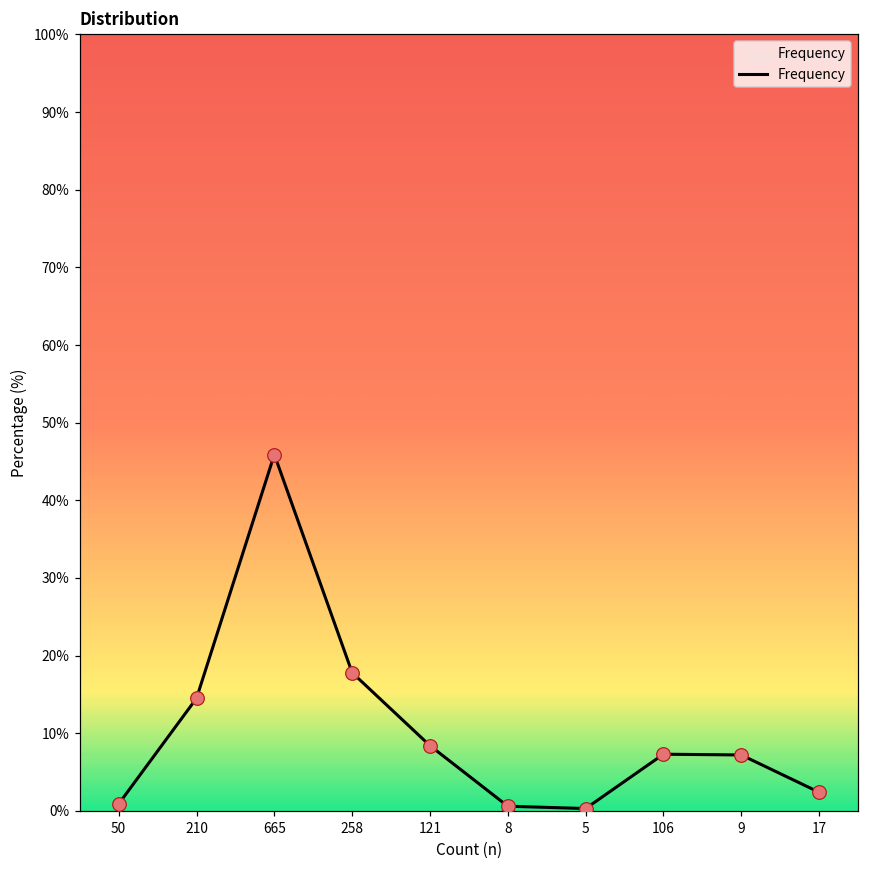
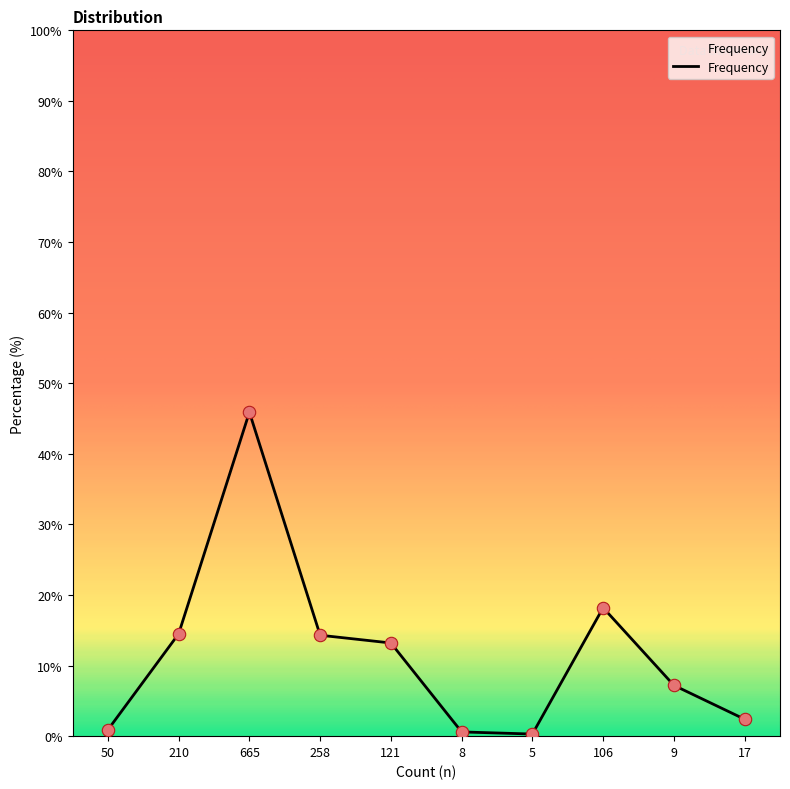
  {
    "50": "1%",
    "210": "15%",
    "665": "46%",
-   "258": "18%",
-   "121": "8%",
+   "258": "14%",
+   "121": "13%",
    "8": "1%",
    "5": "0%",
-   "106": "7%",
+   "106": "18%",
    "9": "7%",
    "17": "2%"
  }
